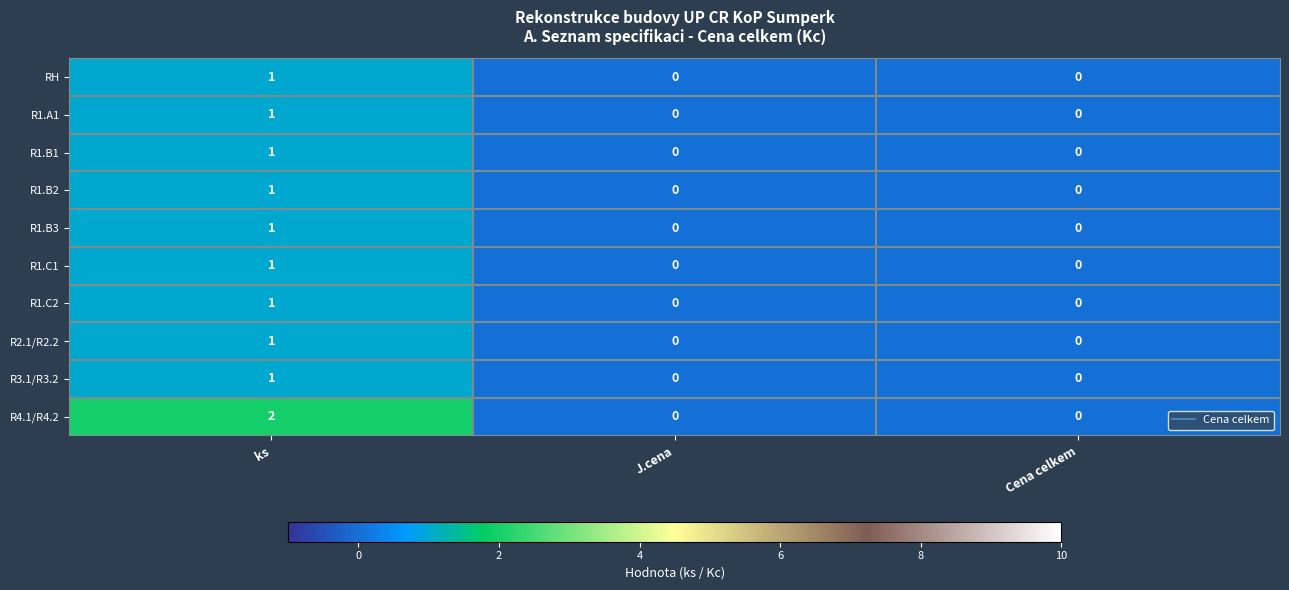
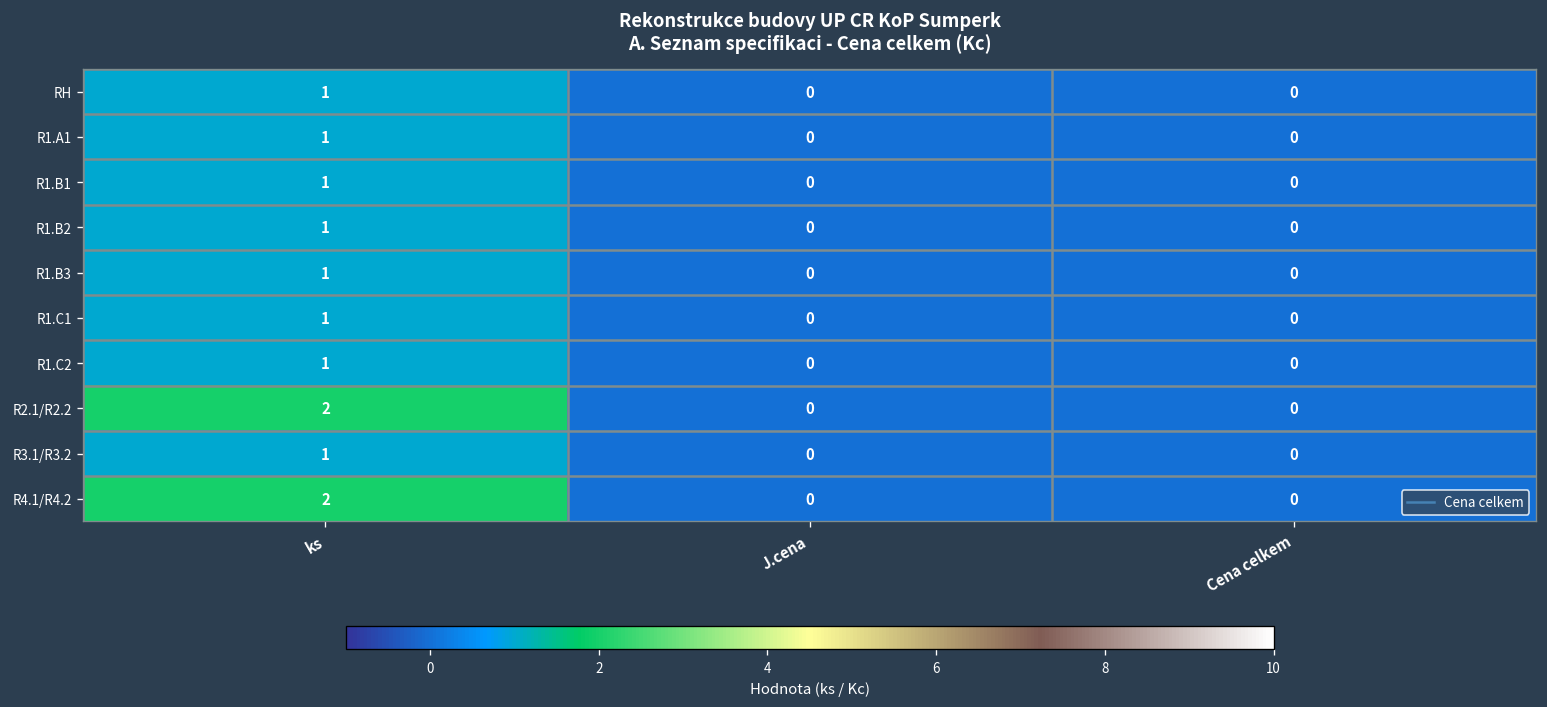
  {
    "RH": {
      "ks": 1,
      "J.cena": 0,
      "Cena celkem": 0
    },
    "R1.A1": {
      "ks": 1,
      "J.cena": 0,
      "Cena celkem": 0
    },
    "R1.B1": {
      "ks": 1,
      "J.cena": 0,
      "Cena celkem": 0
    },
    "R1.B2": {
      "ks": 1,
      "J.cena": 0,
      "Cena celkem": 0
    },
    "R1.B3": {
      "ks": 1,
      "J.cena": 0,
      "Cena celkem": 0
    },
    "R1.C1": {
      "ks": 1,
      "J.cena": 0,
      "Cena celkem": 0
    },
    "R1.C2": {
      "ks": 1,
      "J.cena": 0,
      "Cena celkem": 0
    },
    "R2.1/R2.2": {
-     "ks": 1,
+     "ks": 2,
      "J.cena": 0,
      "Cena celkem": 0
    },
    "R3.1/R3.2": {
      "ks": 1,
      "J.cena": 0,
      "Cena celkem": 0
    },
    "R4.1/R4.2": {
      "ks": 2,
      "J.cena": 0,
      "Cena celkem": 0
    }
  }
